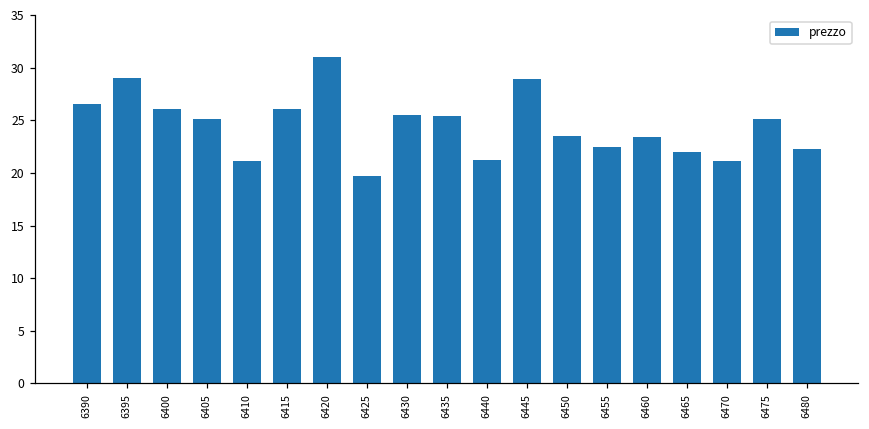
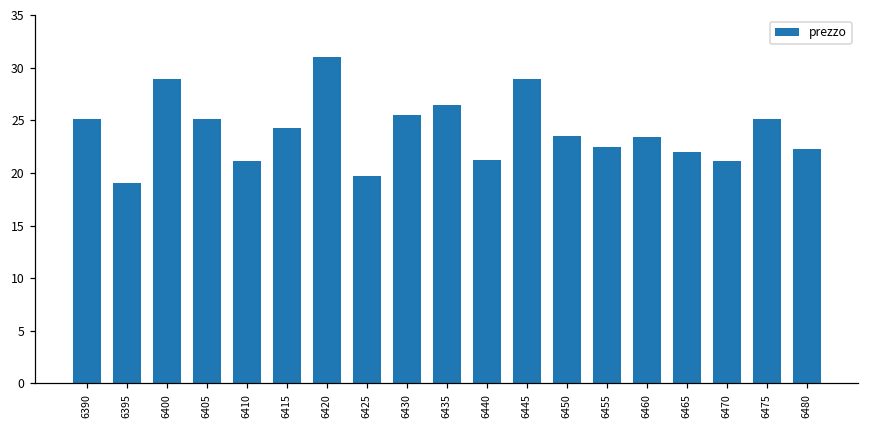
  {
-   "6390": 27,
-   "6395": 29,
-   "6400": 26,
+   "6390": 25,
+   "6395": 19,
+   "6400": 29,
    "6405": 25,
    "6410": 21,
-   "6415": 26,
+   "6415": 24,
    "6420": 31,
    "6425": 20,
    "6430": 26,
-   "6435": 25,
+   "6435": 27,
    "6440": 21,
    "6445": 29,
    "6450": 24,
    "6455": 23,
    "6460": 23,
    "6465": 22,
    "6470": 21,
    "6475": 25,
    "6480": 22
  }
